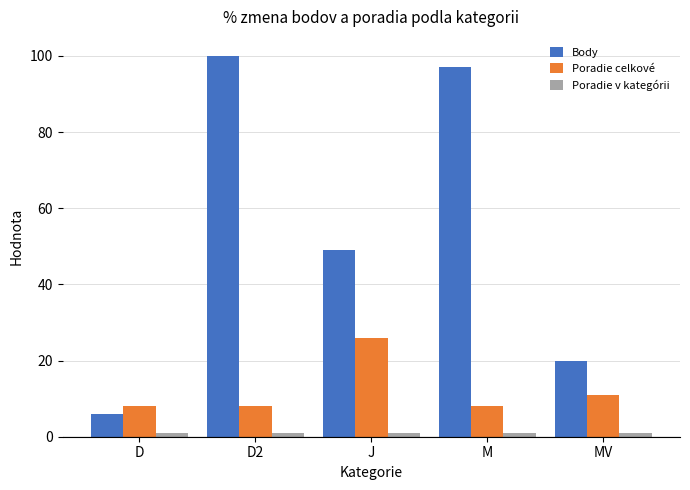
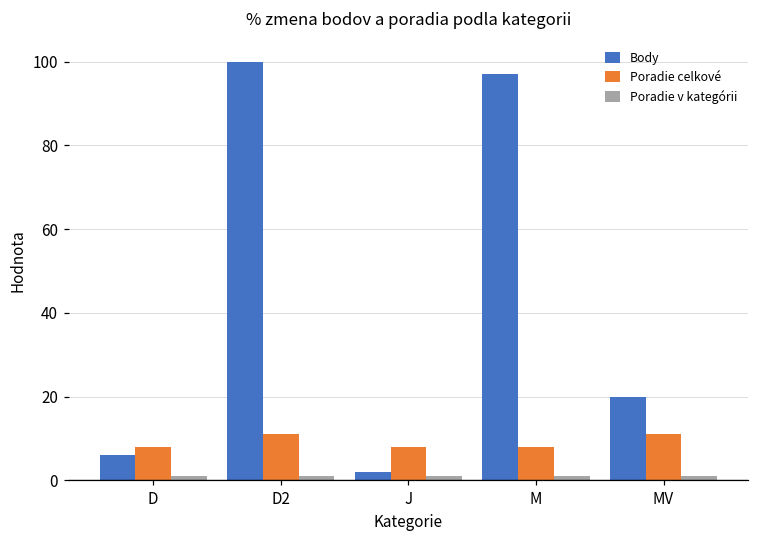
  {
    "Body": {
      "D": 6,
      "D2": 100,
-     "J": 49,
+     "J": 2,
      "M": 97,
      "MV": 20
    },
    "Poradie celkové": {
      "D": 8,
-     "D2": 8,
-     "J": 26,
+     "D2": 11,
+     "J": 8,
      "M": 8,
      "MV": 11
    },
    "Poradie v kategórii": {
      "D": 1,
      "D2": 1,
      "J": 1,
      "M": 1,
      "MV": 1
    }
  }
